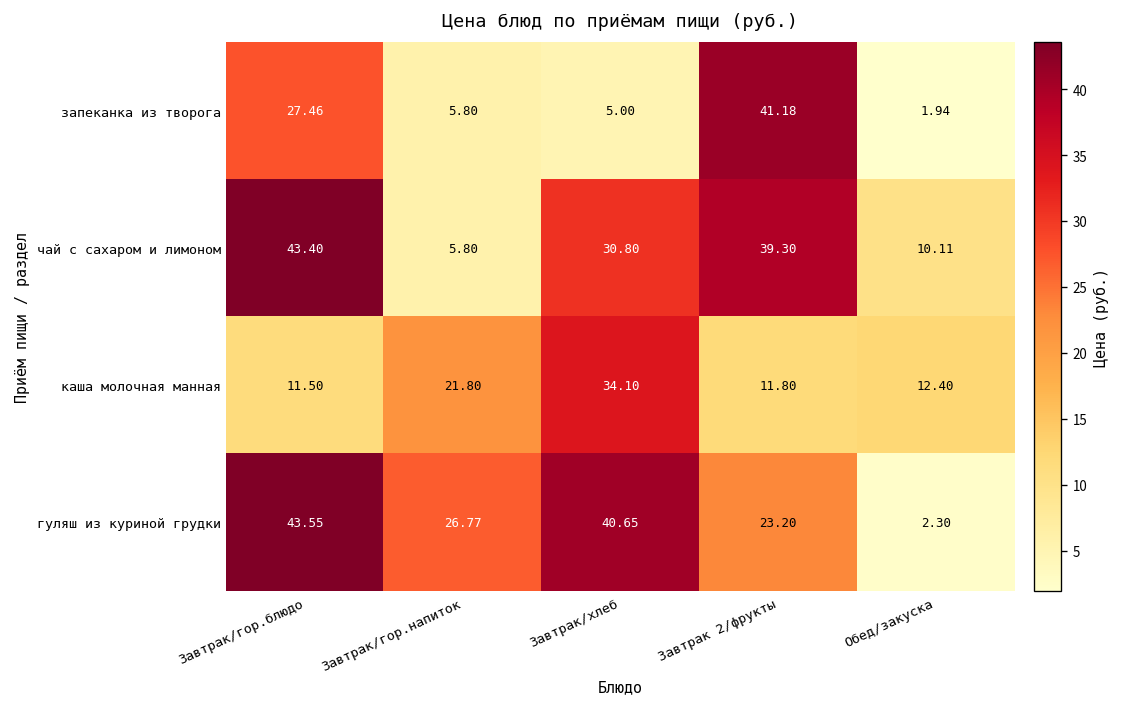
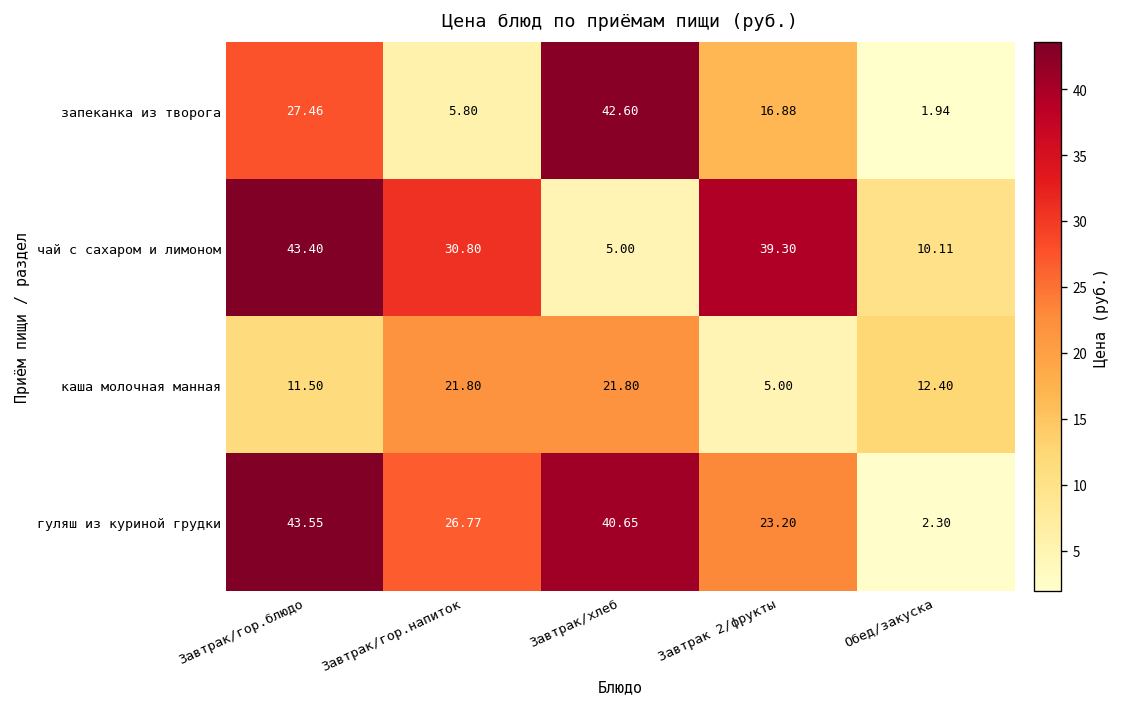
  {
    "запеканка из творога": {
      "Завтрак/гор.блюдо": 27.46,
      "Завтрак/гор.напиток": 5.80,
-     "Завтрак/хлеб": 5.00,
-     "Завтрак 2/фрукты": 41.18,
+     "Завтрак/хлеб": 42.60,
+     "Завтрак 2/фрукты": 16.88,
      "Обед/закуска": 1.94
    },
    "чай с сахаром и лимоном": {
      "Завтрак/гор.блюдо": 43.40,
-     "Завтрак/гор.напиток": 5.80,
-     "Завтрак/хлеб": 30.80,
+     "Завтрак/гор.напиток": 30.80,
+     "Завтрак/хлеб": 5.00,
      "Завтрак 2/фрукты": 39.30,
      "Обед/закуска": 10.11
    },
    "каша молочная манная": {
      "Завтрак/гор.блюдо": 11.50,
      "Завтрак/гор.напиток": 21.80,
-     "Завтрак/хлеб": 34.10,
-     "Завтрак 2/фрукты": 11.80,
+     "Завтрак/хлеб": 21.80,
+     "Завтрак 2/фрукты": 5.00,
      "Обед/закуска": 12.40
    },
    "гуляш из куриной грудки": {
      "Завтрак/гор.блюдо": 43.55,
      "Завтрак/гор.напиток": 26.77,
      "Завтрак/хлеб": 40.65,
      "Завтрак 2/фрукты": 23.20,
      "Обед/закуска": 2.30
    }
  }
